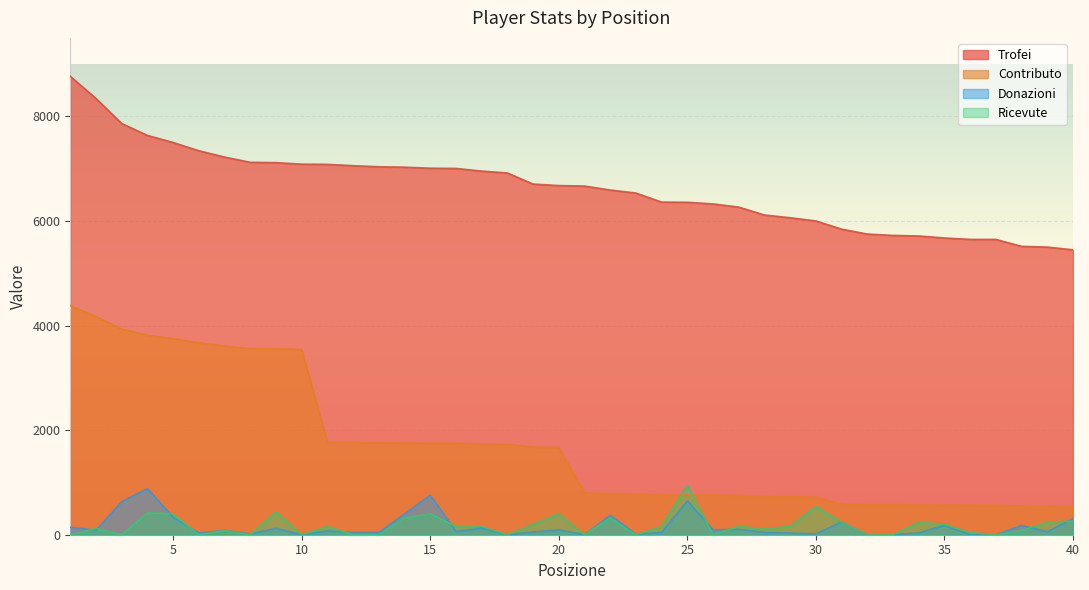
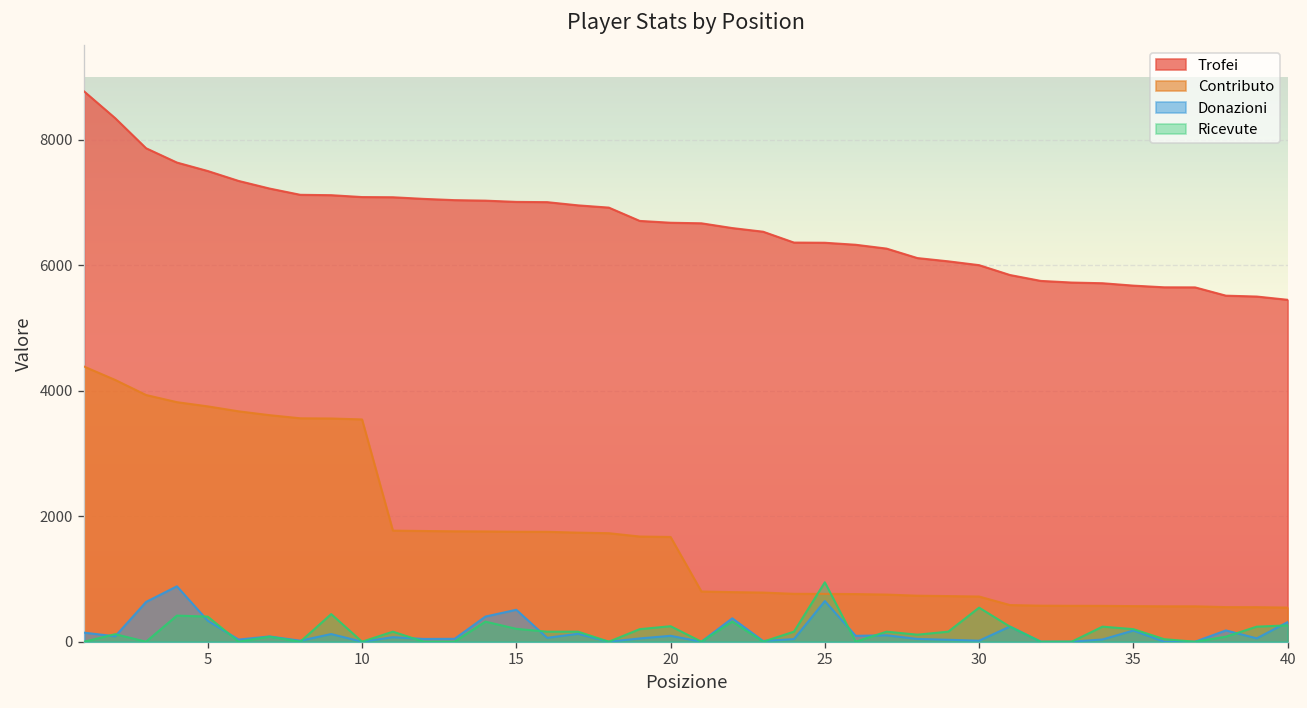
  {
    "Donazioni": {
      "5": 300,
-     "15": 800,
+     "15": 500,
      "20": 100,
      "25": 600,
      "30": 0,
      "40": 300
    },
    "Ricevute": {
      "5": 400,
-     "15": 400,
-     "20": 400,
+     "15": 200,
+     "20": 200,
      "25": 900,
      "30": 500,
      "40": 300
    }
  }
